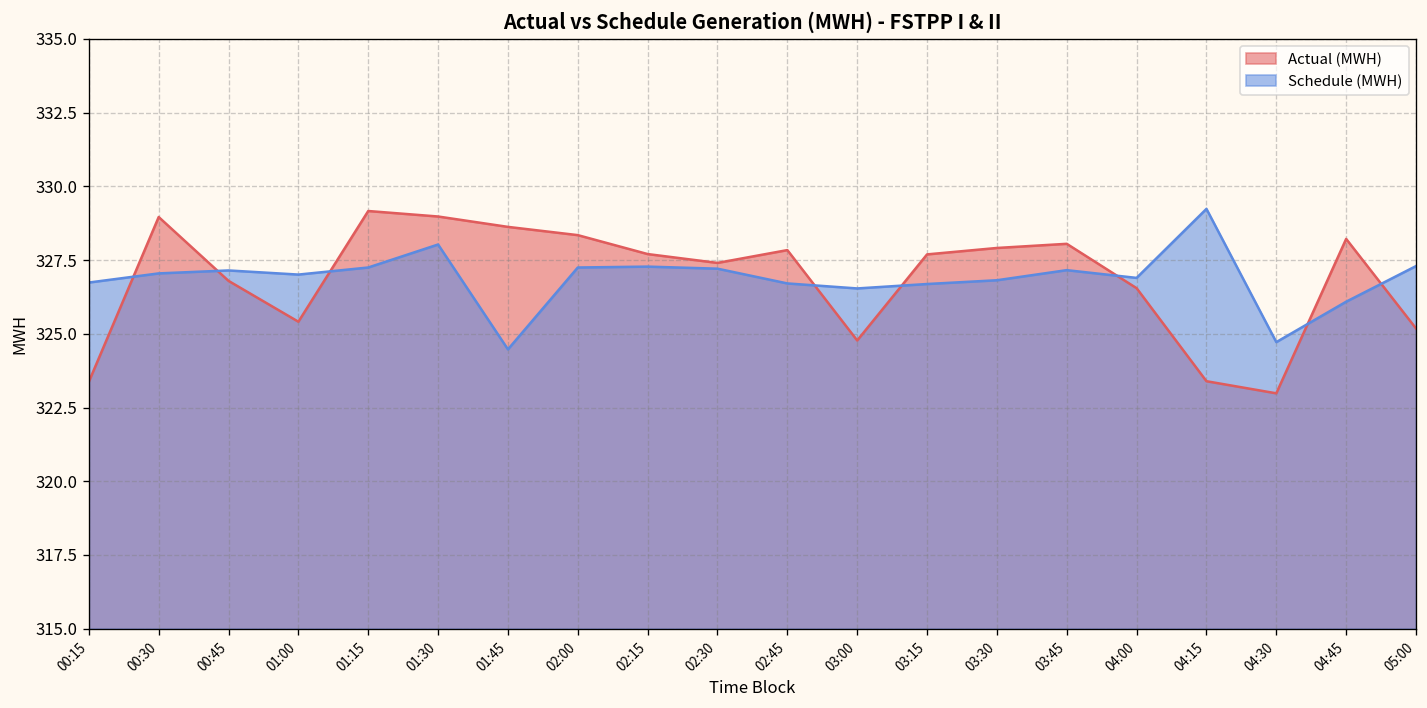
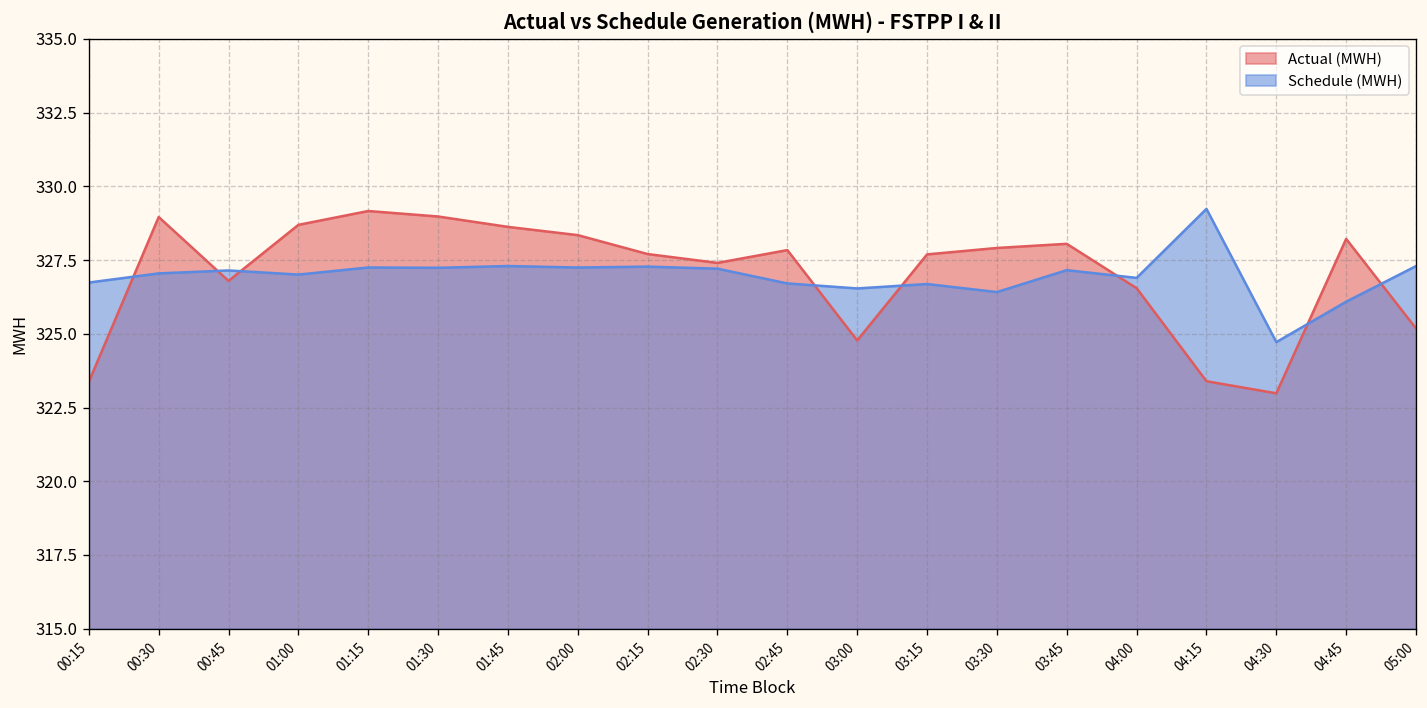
  {
    "Actual (MWH)": {
      "00:15": 323.4,
      "00:30": 329.0,
      "00:45": 326.8,
-     "01:00": 325.4,
+     "01:00": 328.7,
      "01:15": 329.2,
      "01:30": 329.0,
      "01:45": 328.6,
      "02:00": 328.3,
      "02:15": 327.7,
      "02:30": 327.4,
      "02:45": 327.8,
      "03:00": 324.8,
      "03:15": 327.7,
      "03:30": 327.9,
      "03:45": 328.1,
      "04:00": 326.5,
      "04:15": 323.4,
      "04:30": 323.0,
      "04:45": 328.2,
      "05:00": 325.2
    },
    "Schedule (MWH)": {
      "00:15": 326.7,
      "00:30": 327.0,
      "00:45": 327.1,
      "01:00": 327.0,
      "01:15": 327.2,
-     "01:30": 328.0,
-     "01:45": 324.5,
+     "01:30": 327.2,
+     "01:45": 327.3,
      "02:00": 327.2,
      "02:15": 327.3,
      "02:30": 327.2,
      "02:45": 326.7,
      "03:00": 326.5,
      "03:15": 326.7,
-     "03:30": 326.8,
+     "03:30": 326.4,
      "03:45": 327.2,
      "04:00": 326.9,
      "04:15": 329.2,
      "04:30": 324.7,
      "04:45": 326.1,
      "05:00": 327.3
    }
  }
